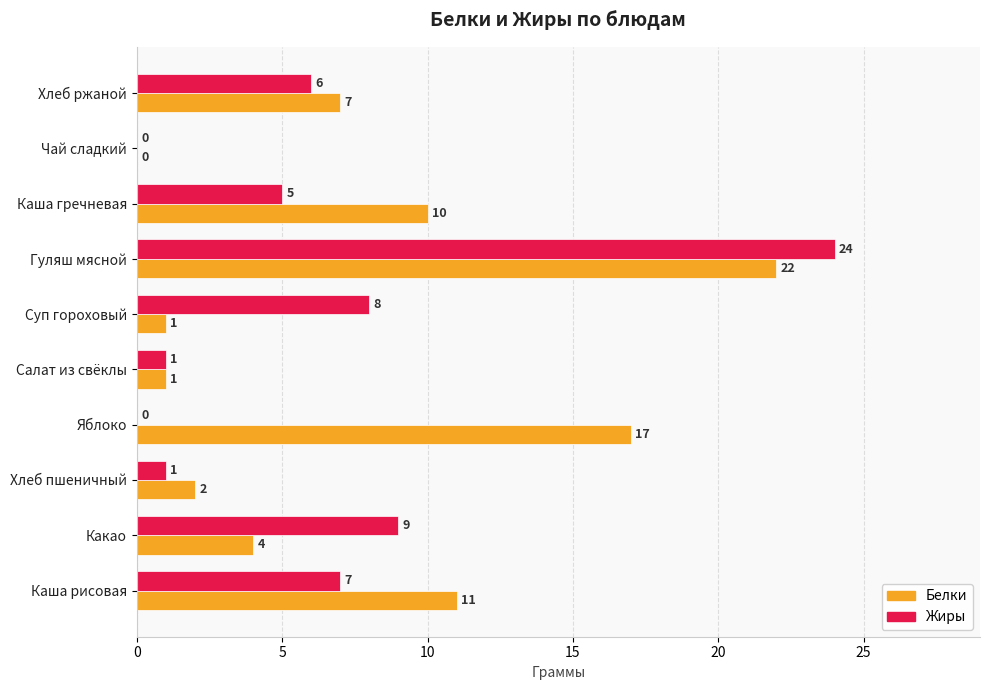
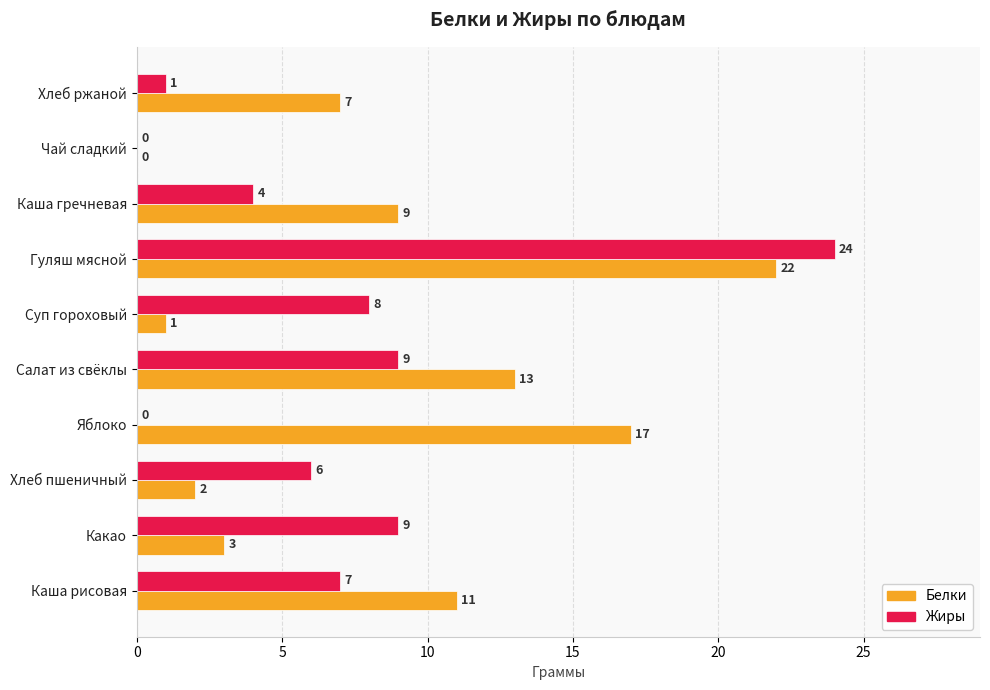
  {
    "Белки": {
      "Хлеб ржаной": 7,
      "Чай сладкий": 0,
-     "Каша гречневая": 10,
+     "Каша гречневая": 9,
      "Гуляш мясной": 22,
      "Суп гороховый": 1,
-     "Салат из свёклы": 1,
+     "Салат из свёклы": 13,
      "Яблоко": 17,
      "Хлеб пшеничный": 2,
-     "Какао": 4,
+     "Какао": 3,
      "Каша рисовая": 11
    },
    "Жиры": {
-     "Хлеб ржаной": 6,
+     "Хлеб ржаной": 1,
      "Чай сладкий": 0,
-     "Каша гречневая": 5,
+     "Каша гречневая": 4,
      "Гуляш мясной": 24,
      "Суп гороховый": 8,
-     "Салат из свёклы": 1,
+     "Салат из свёклы": 9,
      "Яблоко": 0,
-     "Хлеб пшеничный": 1,
+     "Хлеб пшеничный": 6,
      "Какао": 9,
      "Каша рисовая": 7
    }
  }
